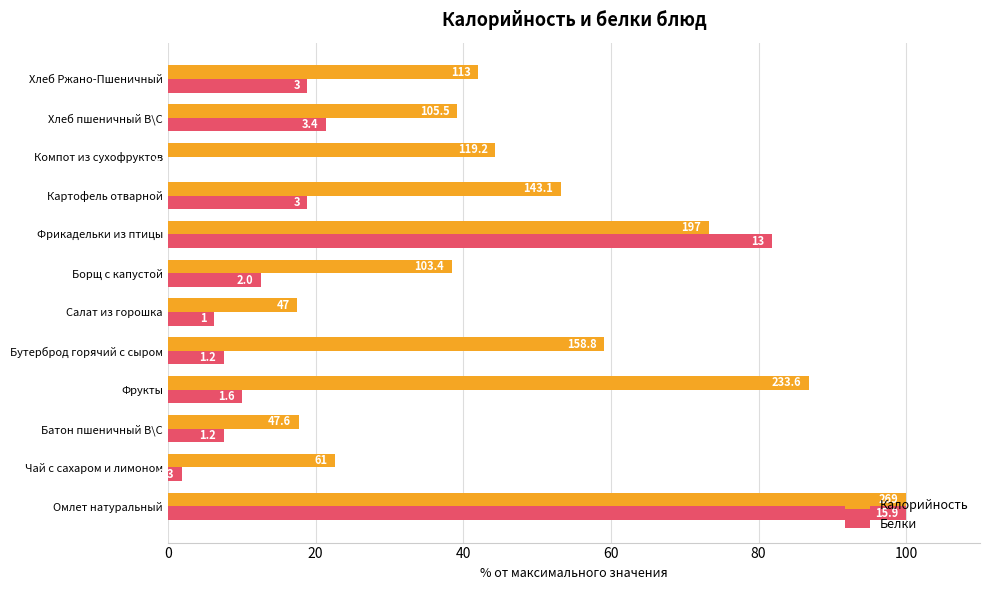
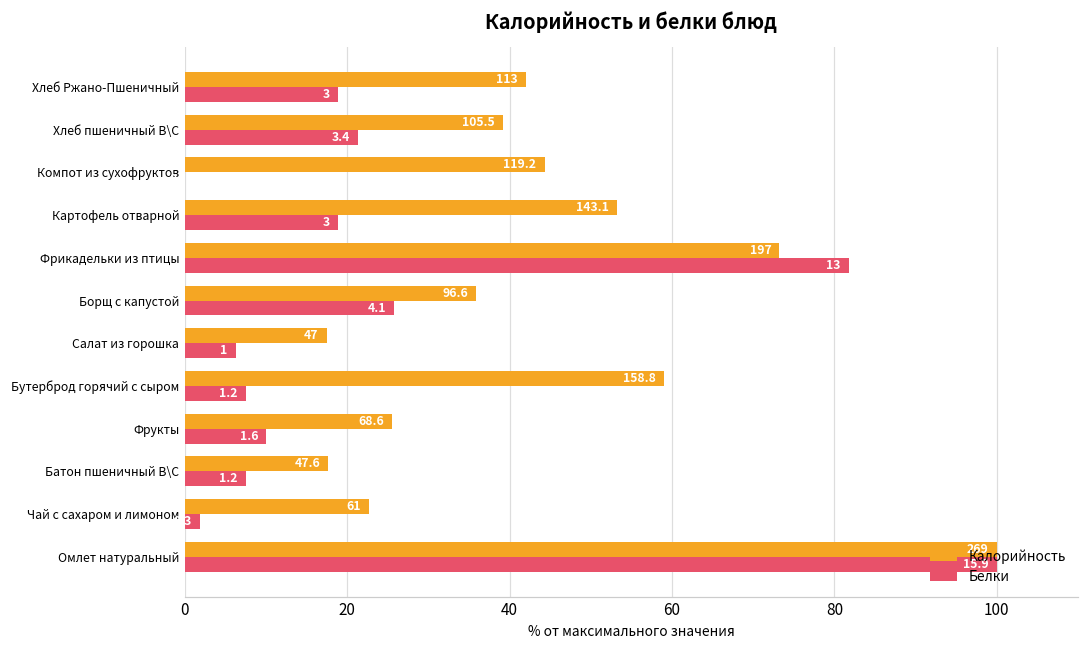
  {
    "Калорийность": {
-     "Борщ с капустой": 103.4,
-     "Фрукты": 233.6
+     "Борщ с капустой": 96.6,
+     "Фрукты": 68.6
    },
    "Белки": {
-     "Борщ с капустой": 2.0
+     "Борщ с капустой": 4.1
    }
  }
